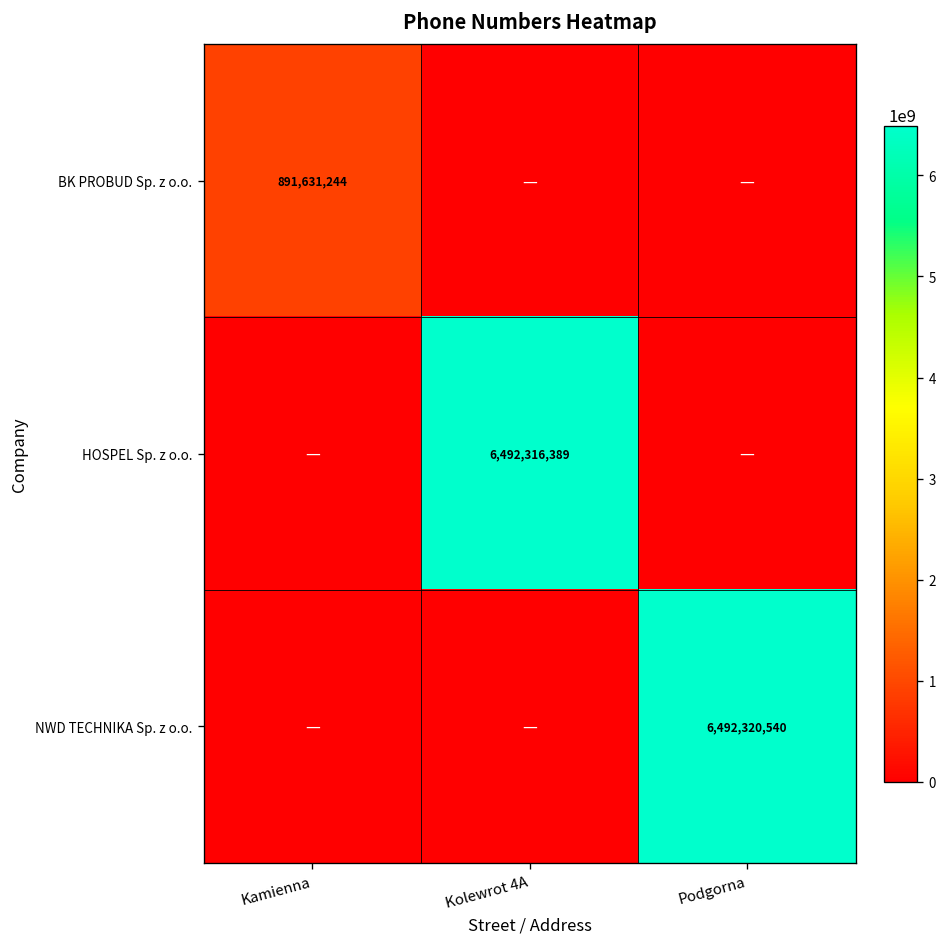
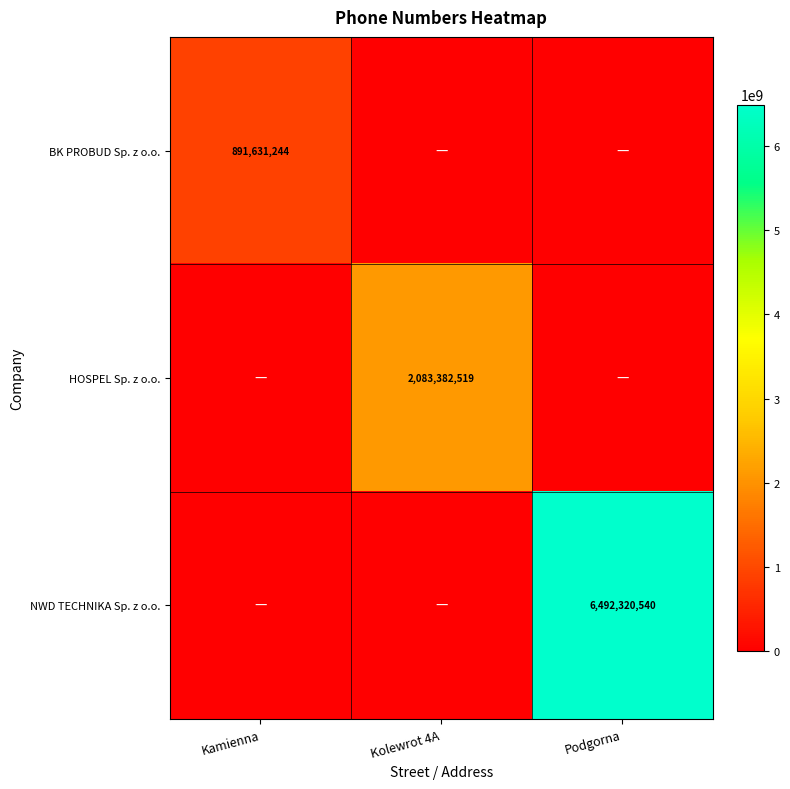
  {
    "BK PROBUD Sp. z o.o.": {
      "Kamienna": "891,631,244"
    },
    "HOSPEL Sp. z o.o.": {
-     "Kolewrot 4A": "6,492,316,389"
+     "Kolewrot 4A": "2,083,382,519"
    },
    "NWD TECHNIKA Sp. z o.o.": {
      "Podgorna": "6,492,320,540"
    }
  }
